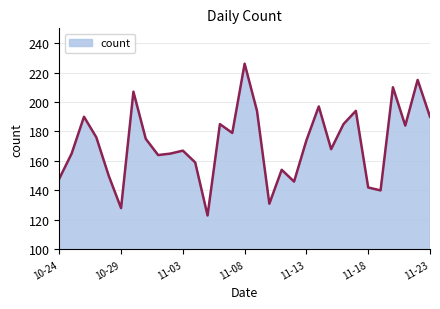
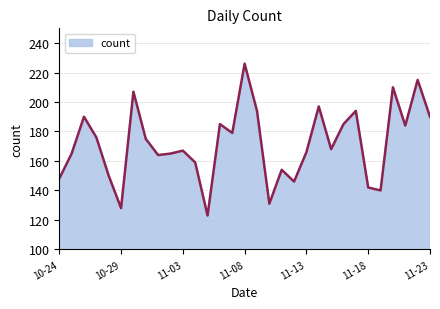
  {
    "10-24": 148,
    "10-29": 128,
    "11-03": 167,
    "11-08": 226,
-   "11-13": 174,
+   "11-13": 166,
    "11-18": 142,
    "11-23": 190
  }
